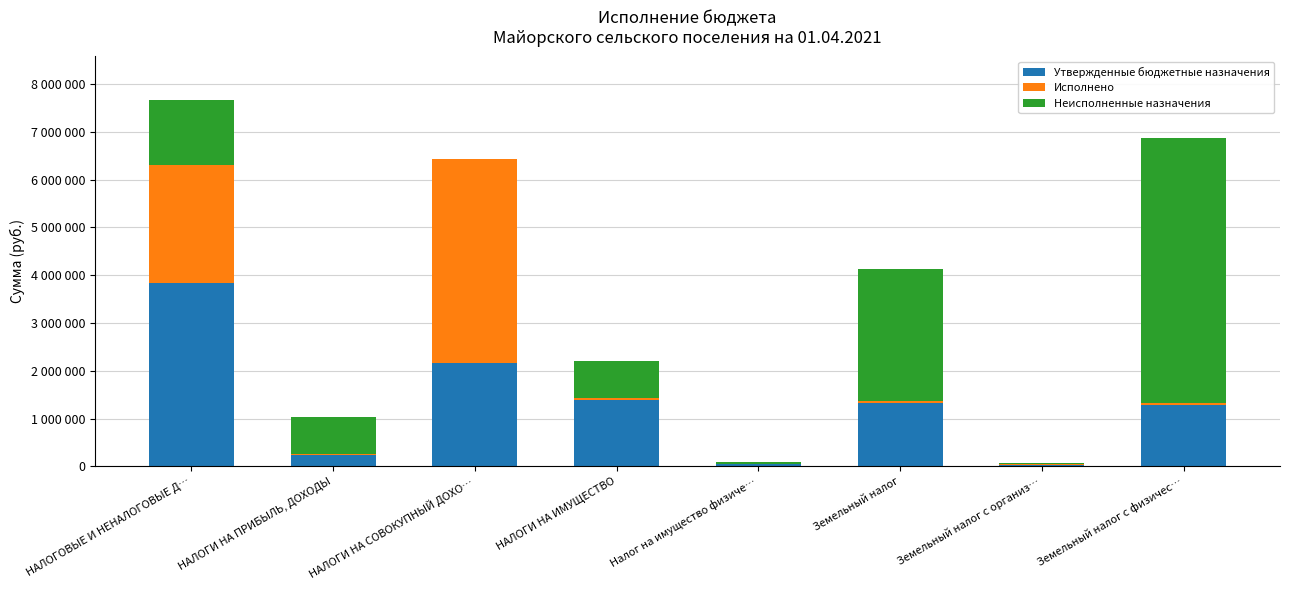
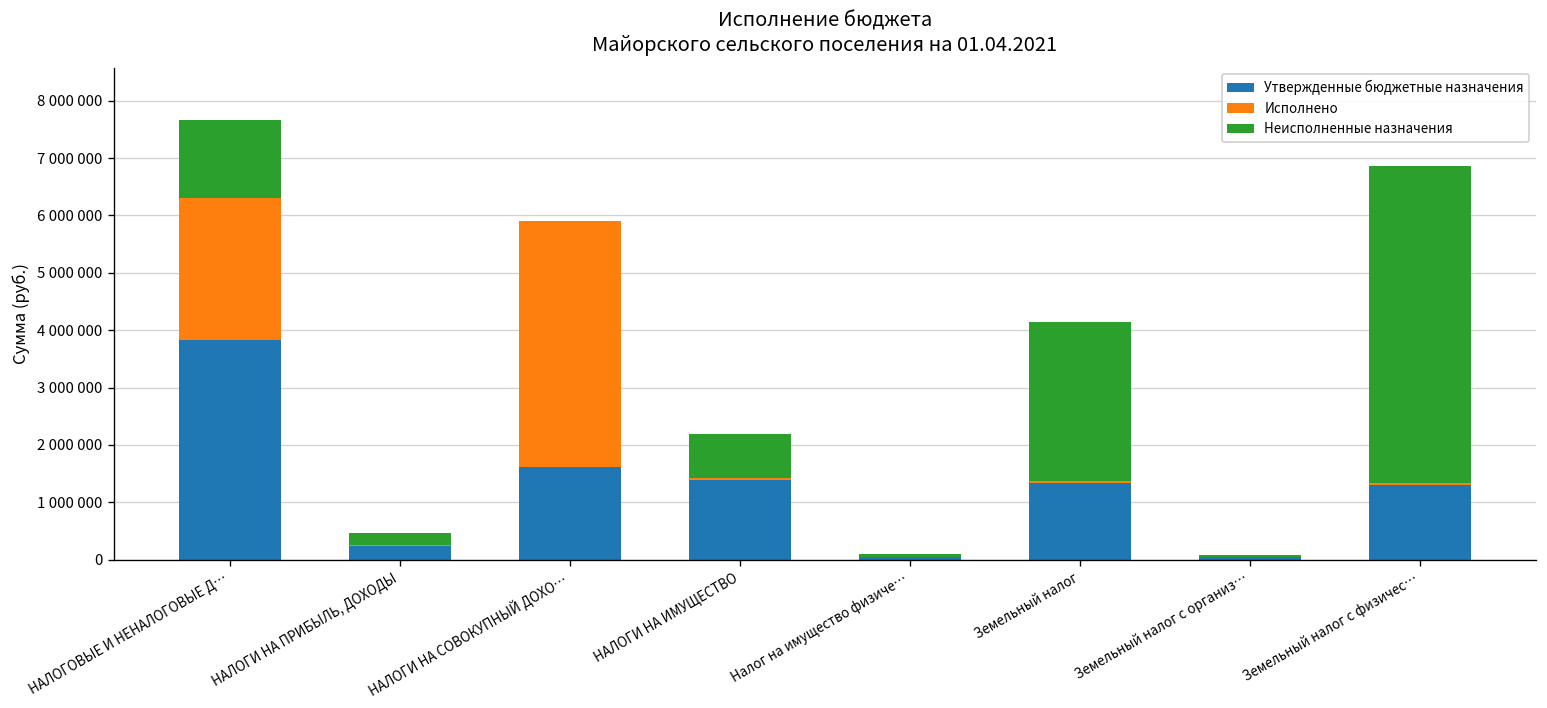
  {
    "Утвержденные бюджетные назначения": {
      "НАЛОГОВЫЕ И НЕНАЛОГОВЫЕ Д…": 3800000,
      "НАЛОГИ НА ПРИБЫЛЬ, ДОХОДЫ": 200000,
-     "НАЛОГИ НА СОВОКУПНЫЙ ДОХО…": 2200000,
+     "НАЛОГИ НА СОВОКУПНЫЙ ДОХО…": 1600000,
      "НАЛОГИ НА ИМУЩЕСТВО": 1400000,
      "Земельный налог": 1300000,
      "Земельный налог с физичес…": 1300000
    },
    "Исполнено": {
      "НАЛОГОВЫЕ И НЕНАЛОГОВЫЕ Д…": 2500000,
      "НАЛОГИ НА СОВОКУПНЫЙ ДОХО…": 4300000
    },
    "Неисполненные назначения": {
      "НАЛОГОВЫЕ И НЕНАЛОГОВЫЕ Д…": 1400000,
-     "НАЛОГИ НА ПРИБЫЛЬ, ДОХОДЫ": 800000,
+     "НАЛОГИ НА ПРИБЫЛЬ, ДОХОДЫ": 200000,
      "НАЛОГИ НА СОВОКУПНЫЙ ДОХО…": 0,
      "НАЛОГИ НА ИМУЩЕСТВО": 800000,
      "Земельный налог": 2800000,
      "Земельный налог с физичес…": 5500000
    }
  }
